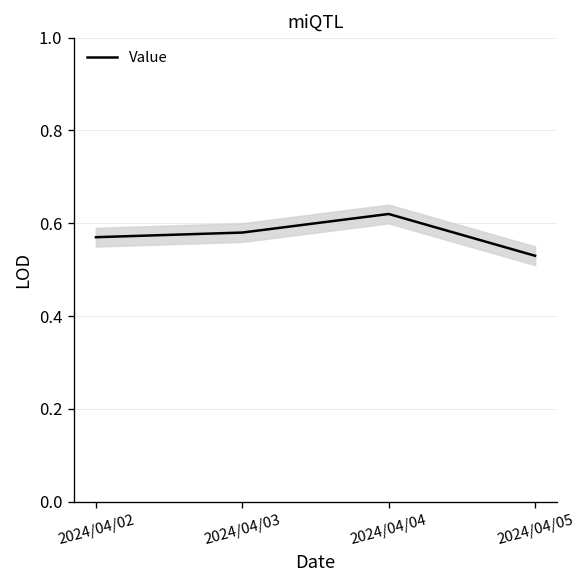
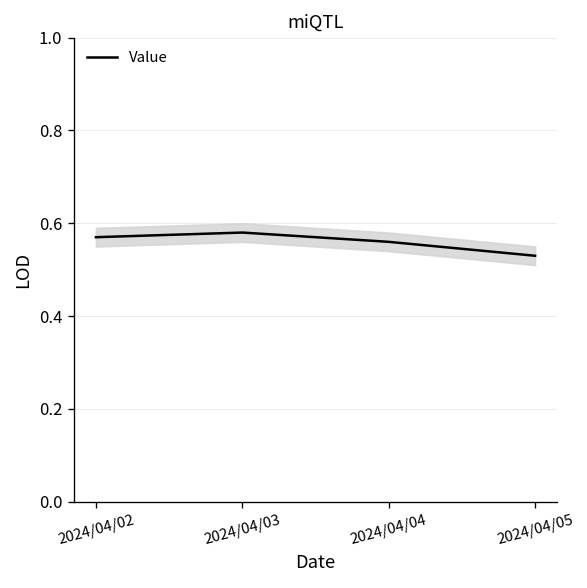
  {
    "Value": {
      "2024/04/02": 0.57,
      "2024/04/03": 0.58,
-     "2024/04/04": 0.62,
+     "2024/04/04": 0.56,
      "2024/04/05": 0.53
    }
  }
